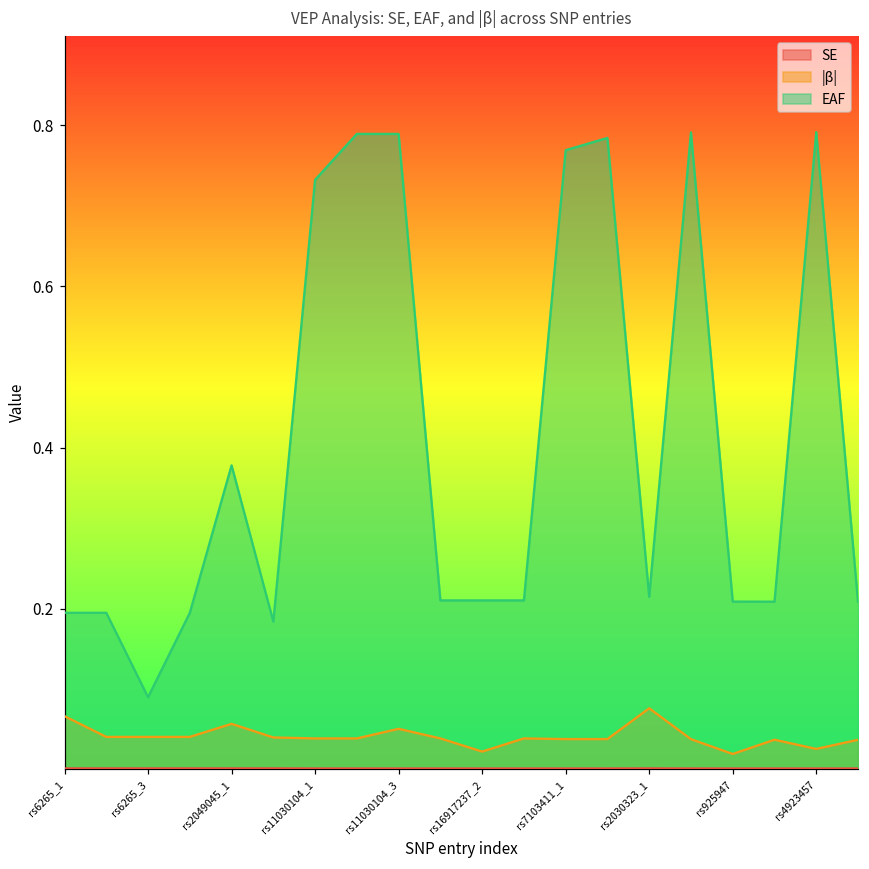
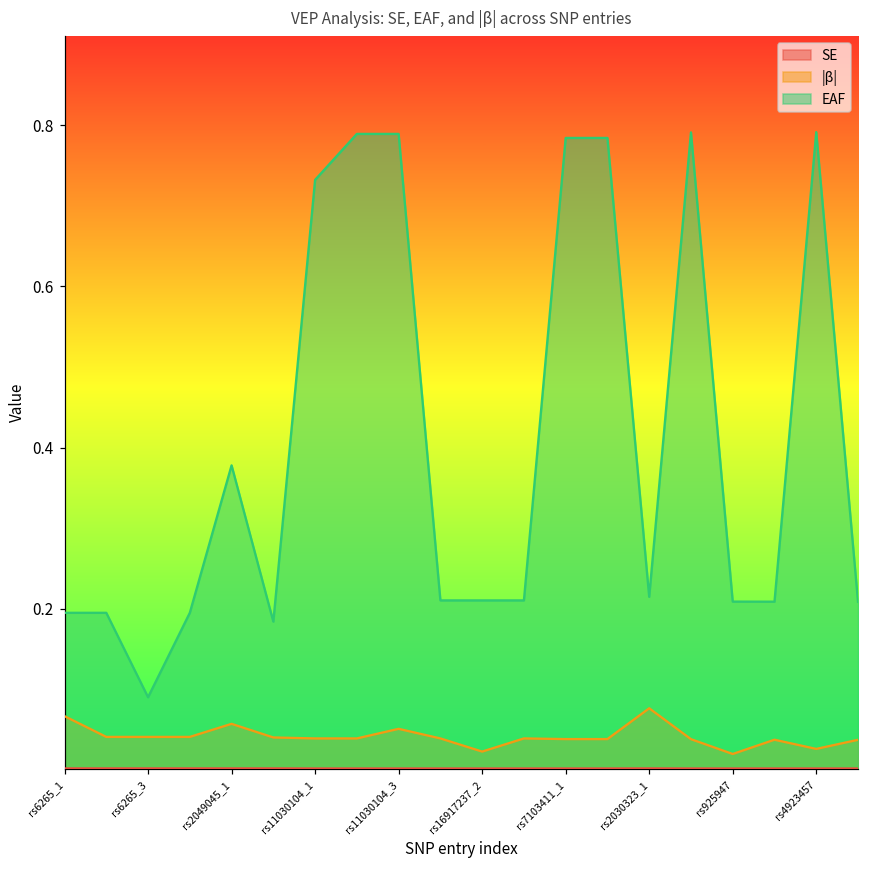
  {
    "SE": {
      "rs6265_1": 0.00,
      "rs6265_3": 0.00,
      "rs2049045_1": 0.00,
      "rs11030104_1": 0.00,
      "rs11030104_3": 0.00,
      "rs16917237_2": 0.00,
      "rs7103411_1": 0.00,
      "rs2030323_1": 0.00,
      "rs925947": 0.00,
      "rs4923457": 0.00
    },
    "|β|": {
      "rs6265_1": 0.07,
      "rs6265_3": 0.04,
      "rs2049045_1": 0.06,
      "rs11030104_1": 0.04,
      "rs11030104_3": 0.05,
      "rs16917237_2": 0.02,
      "rs7103411_1": 0.04,
      "rs2030323_1": 0.08,
      "rs925947": 0.02,
      "rs4923457": 0.03
    },
    "EAF": {
      "rs6265_1": 0.20,
      "rs6265_3": 0.09,
      "rs2049045_1": 0.38,
      "rs11030104_1": 0.73,
      "rs11030104_3": 0.79,
      "rs16917237_2": 0.21,
-     "rs7103411_1": 0.77,
+     "rs7103411_1": 0.78,
      "rs2030323_1": 0.21,
      "rs925947": 0.21,
      "rs4923457": 0.79
    }
  }
